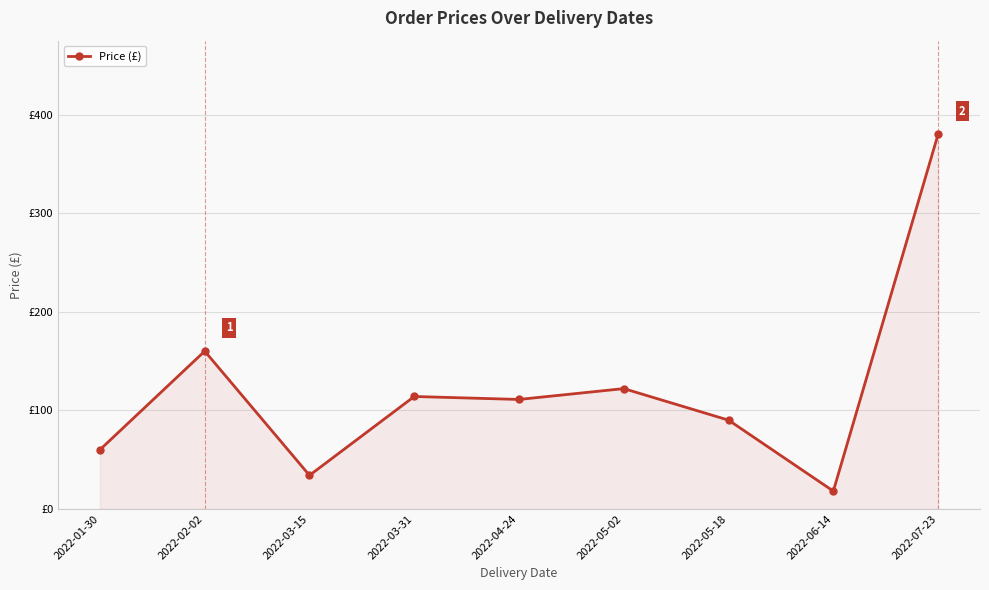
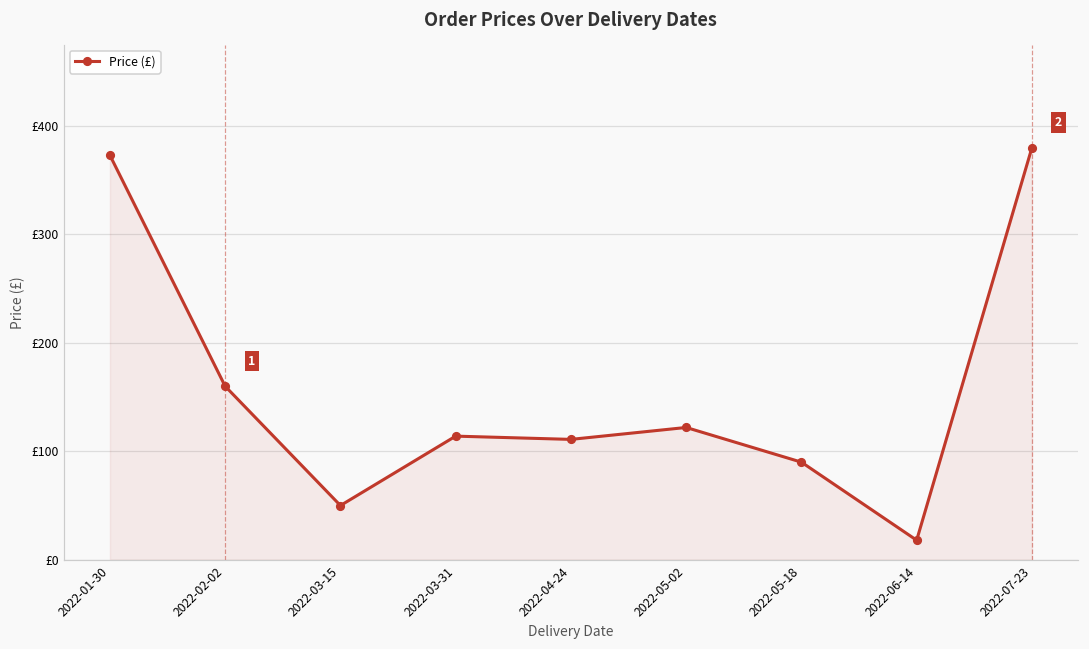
  {
-   "2022-01-30": "£60",
+   "2022-01-30": "£370",
    "2022-02-02": "£160",
-   "2022-03-15": "£30",
+   "2022-03-15": "£50",
    "2022-03-31": "£110",
    "2022-04-24": "£110",
    "2022-05-02": "£120",
    "2022-05-18": "£90",
    "2022-06-14": "£20",
    "2022-07-23": "£380"
  }
